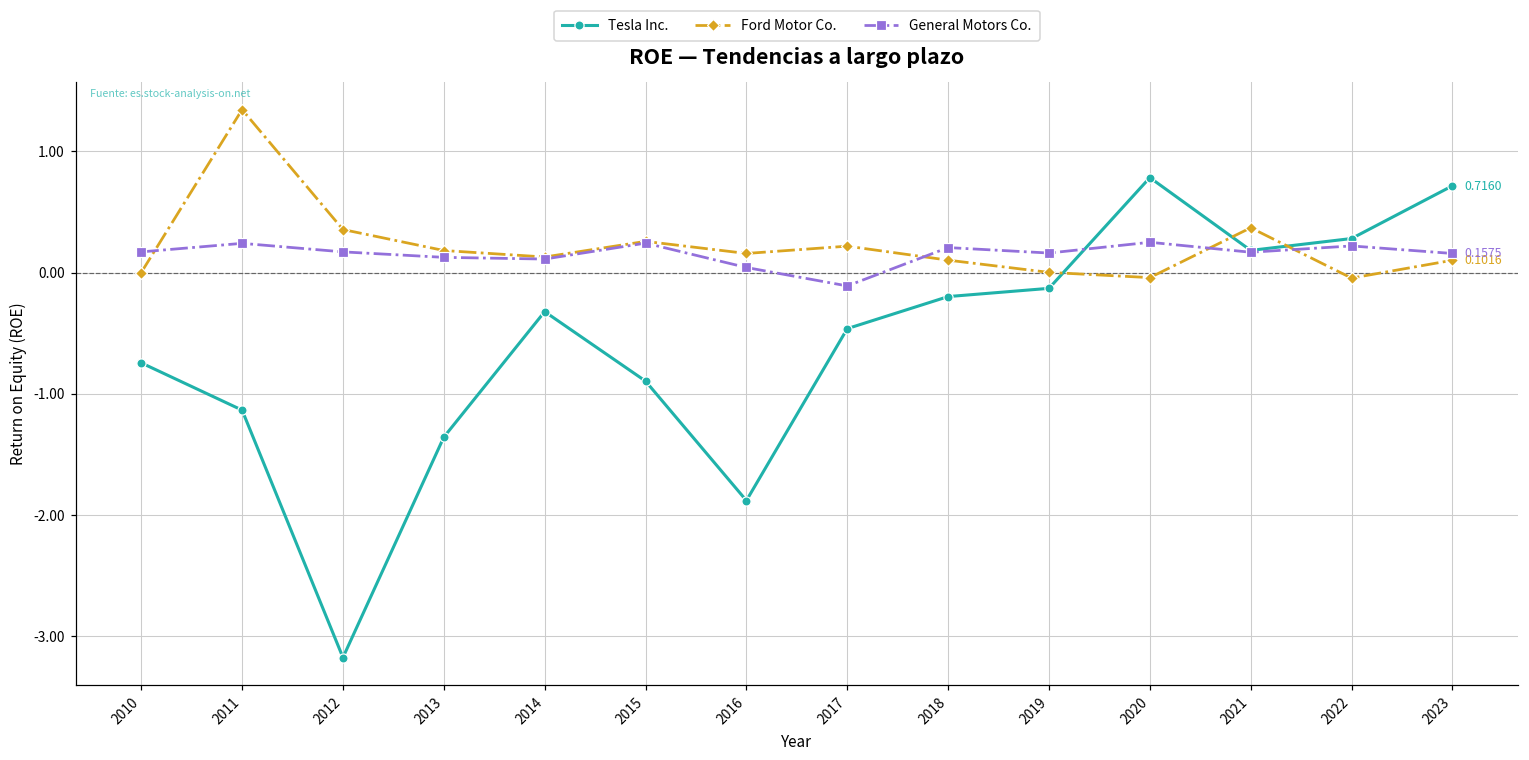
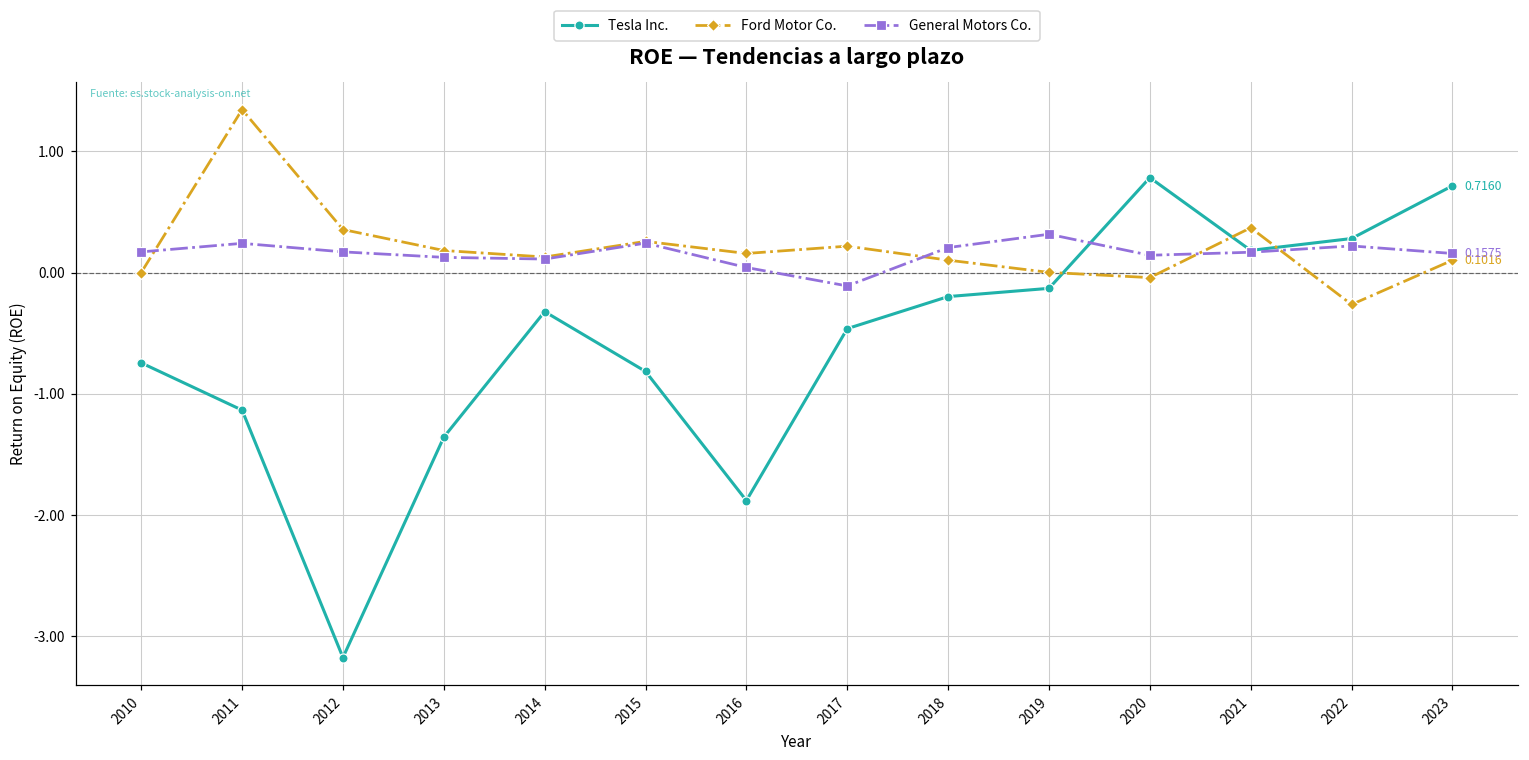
  {
    "Tesla Inc.": {
      "2010": -0.75,
      "2011": -1.14,
      "2012": -3.18,
      "2013": -1.36,
      "2014": -0.32,
-     "2015": -0.90,
+     "2015": -0.82,
      "2016": -1.88,
      "2017": -0.46,
      "2018": -0.20,
      "2019": -0.13,
      "2020": 0.78,
      "2022": 0.28
    },
    "Ford Motor Co.": {
      "2010": 0.00,
      "2011": 1.35,
      "2012": 0.36,
      "2013": 0.18,
      "2016": 0.16,
      "2017": 0.22,
      "2018": 0.10,
      "2019": 0.00,
      "2020": -0.04,
      "2021": 0.37,
-     "2022": -0.05
+     "2022": -0.26
    },
    "General Motors Co.": {
      "2010": 0.17,
      "2011": 0.24,
      "2012": 0.17,
      "2013": 0.13,
      "2016": 0.04,
      "2017": -0.11,
      "2018": 0.21,
-     "2019": 0.16,
-     "2020": 0.25,
+     "2019": 0.32,
+     "2020": 0.14,
      "2022": 0.22
    }
  }
